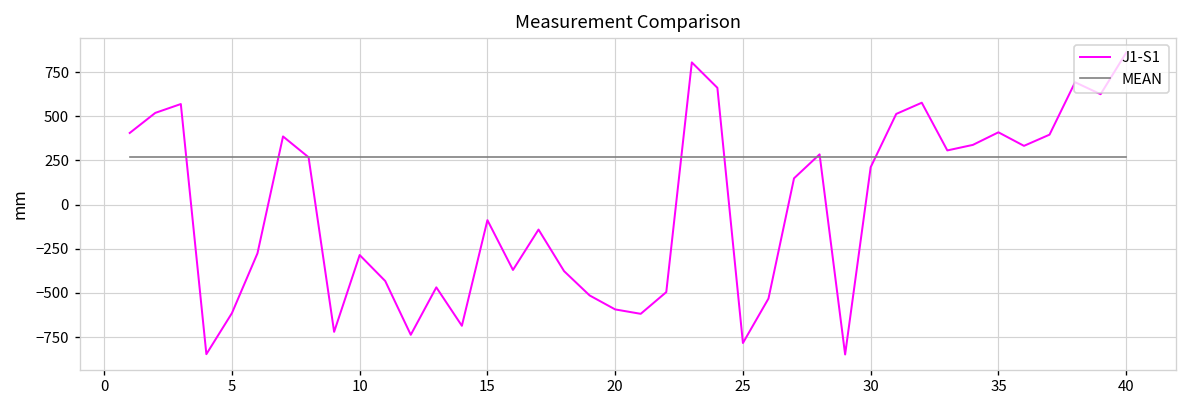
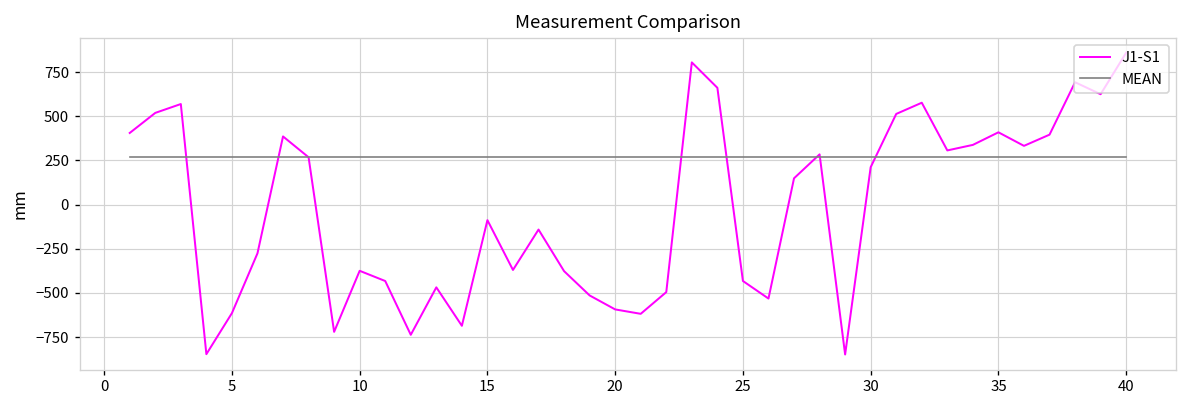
  {
    "J1-S1": {
      "5": -610,
-     "10": -290,
+     "10": -380,
      "15": -90,
      "20": -590,
-     "25": -780,
+     "25": -430,
      "30": 210,
      "35": 410
    },
    "MEAN": {
      "5": 270,
      "10": 270,
      "15": 270,
      "20": 270,
      "25": 270,
      "30": 270,
      "35": 270,
      "40": 270
    }
  }
